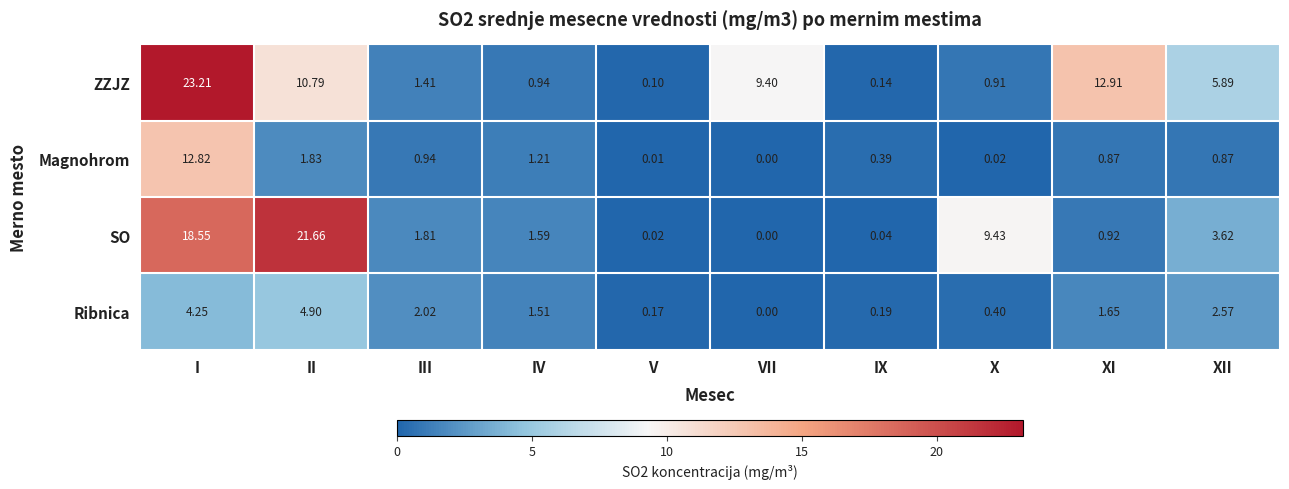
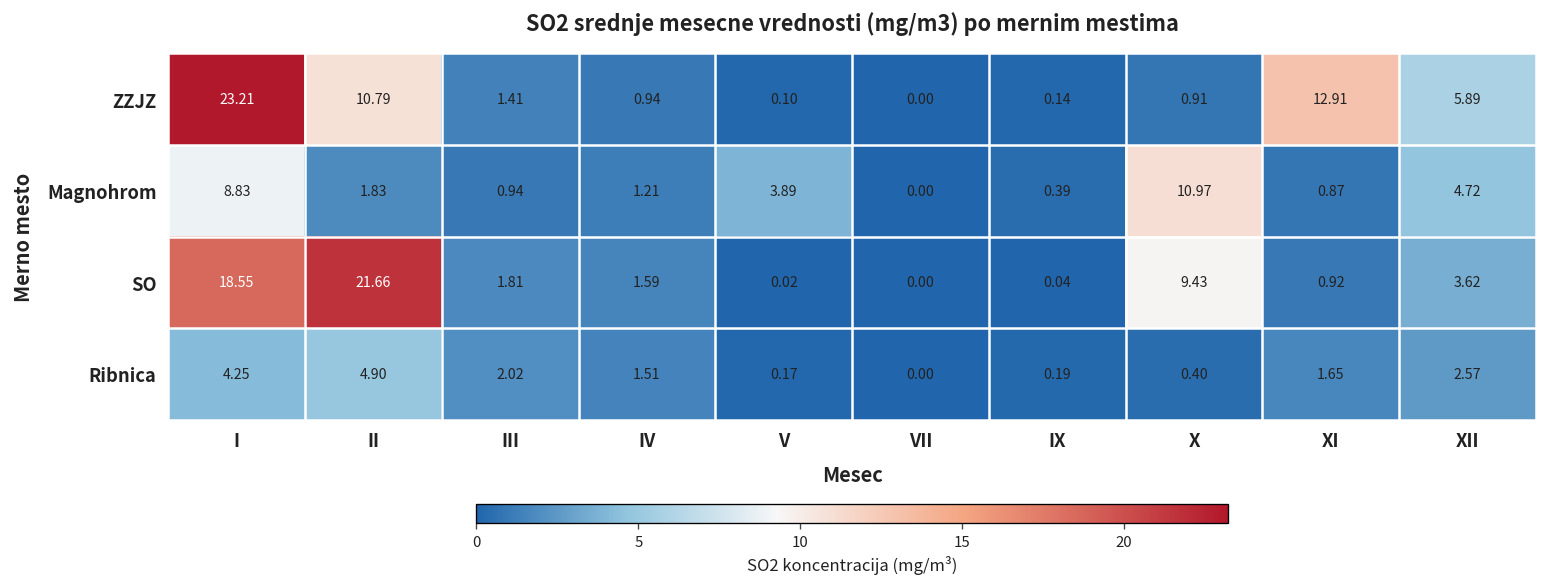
  {
    "ZZJZ": {
      "I": 23.21,
      "II": 10.79,
      "III": 1.41,
      "IV": 0.94,
      "V": 0.10,
-     "VII": 9.40,
+     "VII": 0.00,
      "IX": 0.14,
      "X": 0.91,
      "XI": 12.91,
      "XII": 5.89
    },
    "Magnohrom": {
-     "I": 12.82,
+     "I": 8.83,
      "II": 1.83,
      "III": 0.94,
      "IV": 1.21,
-     "V": 0.01,
+     "V": 3.89,
      "VII": 0.00,
      "IX": 0.39,
-     "X": 0.02,
+     "X": 10.97,
      "XI": 0.87,
-     "XII": 0.87
+     "XII": 4.72
    },
    "SO": {
      "I": 18.55,
      "II": 21.66,
      "III": 1.81,
      "IV": 1.59,
      "V": 0.02,
      "VII": 0.00,
      "IX": 0.04,
      "X": 9.43,
      "XI": 0.92,
      "XII": 3.62
    },
    "Ribnica": {
      "I": 4.25,
      "II": 4.90,
      "III": 2.02,
      "IV": 1.51,
      "V": 0.17,
      "VII": 0.00,
      "IX": 0.19,
      "X": 0.40,
      "XI": 1.65,
      "XII": 2.57
    }
  }
